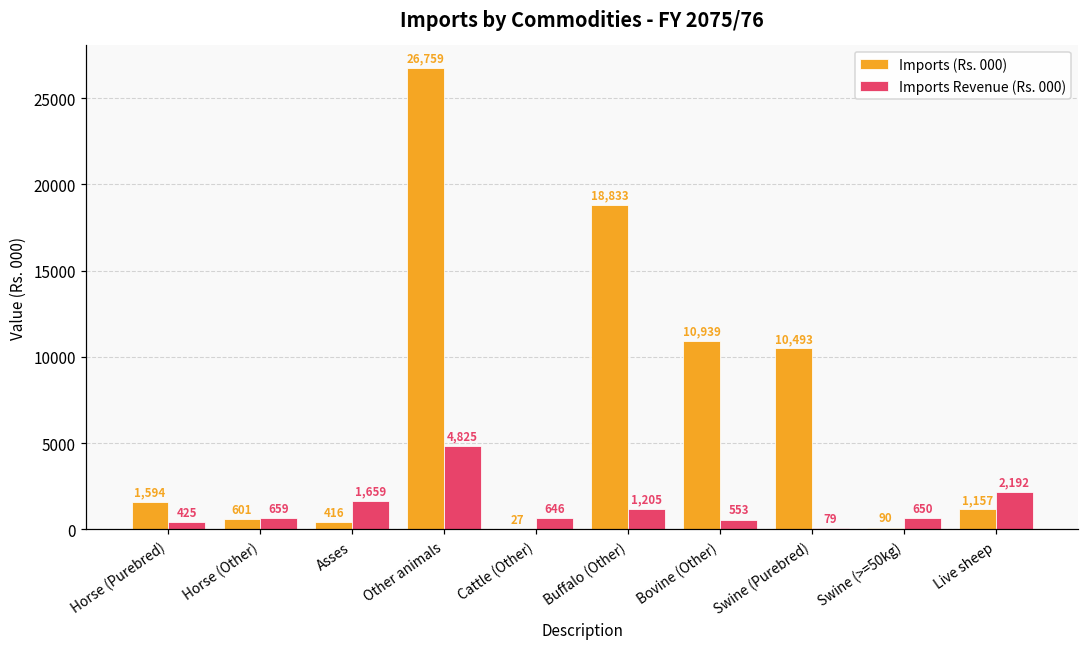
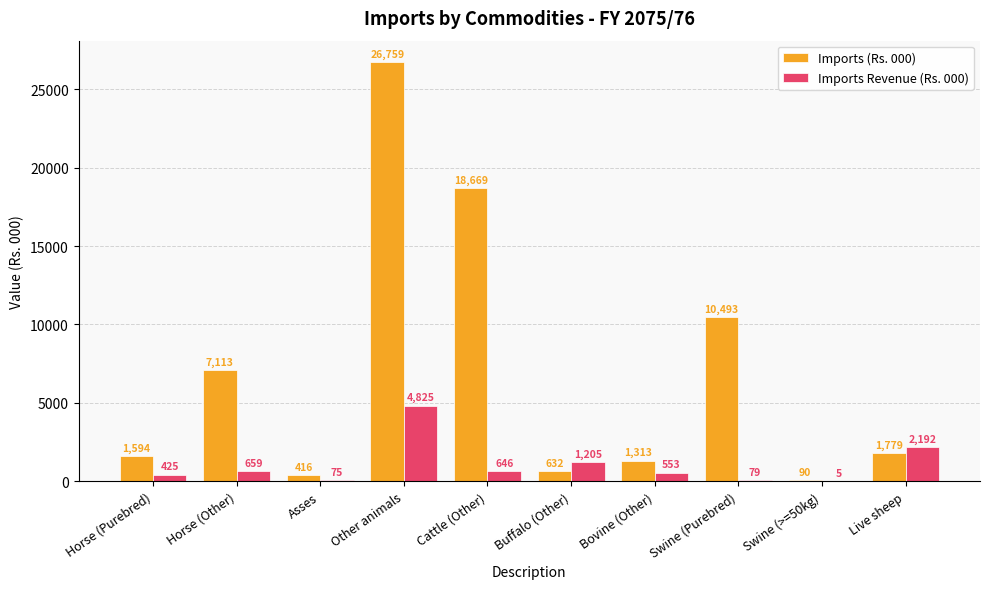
  {
    "Imports (Rs. 000)": {
      "Horse (Purebred)": "1,594",
-     "Horse (Other)": "601",
+     "Horse (Other)": "7,113",
      "Asses": "416",
      "Other animals": "26,759",
-     "Cattle (Other)": "27",
-     "Buffalo (Other)": "18,833",
-     "Bovine (Other)": "10,939",
+     "Cattle (Other)": "18,669",
+     "Buffalo (Other)": "632",
+     "Bovine (Other)": "1,313",
      "Swine (Purebred)": "10,493",
      "Swine (>=50kg)": "90",
-     "Live sheep": "1,157"
+     "Live sheep": "1,779"
    },
    "Imports Revenue (Rs. 000)": {
      "Horse (Purebred)": "425",
      "Horse (Other)": "659",
-     "Asses": "1,659",
+     "Asses": "75",
      "Other animals": "4,825",
      "Cattle (Other)": "646",
      "Buffalo (Other)": "1,205",
      "Bovine (Other)": "553",
      "Swine (Purebred)": "79",
-     "Swine (>=50kg)": "650",
+     "Swine (>=50kg)": "5",
      "Live sheep": "2,192"
    }
  }
